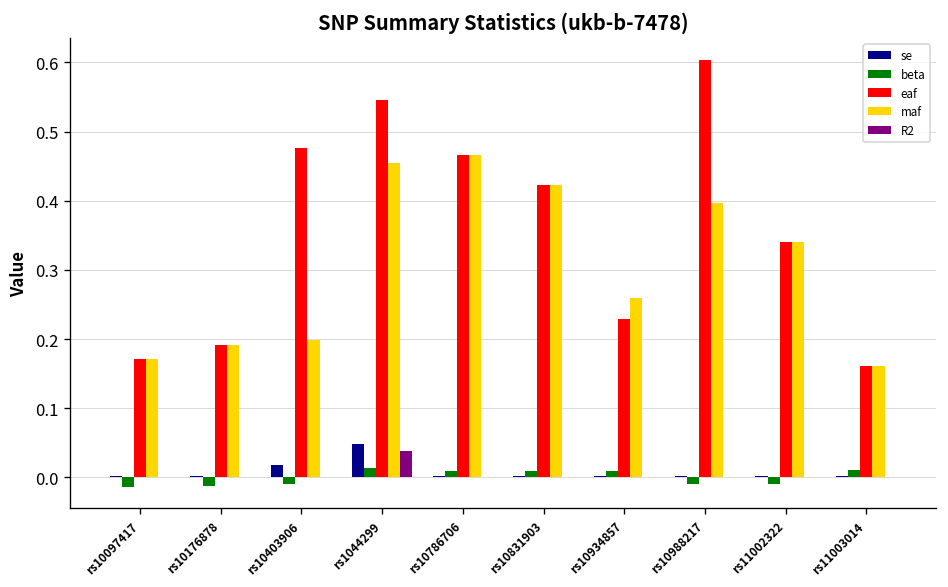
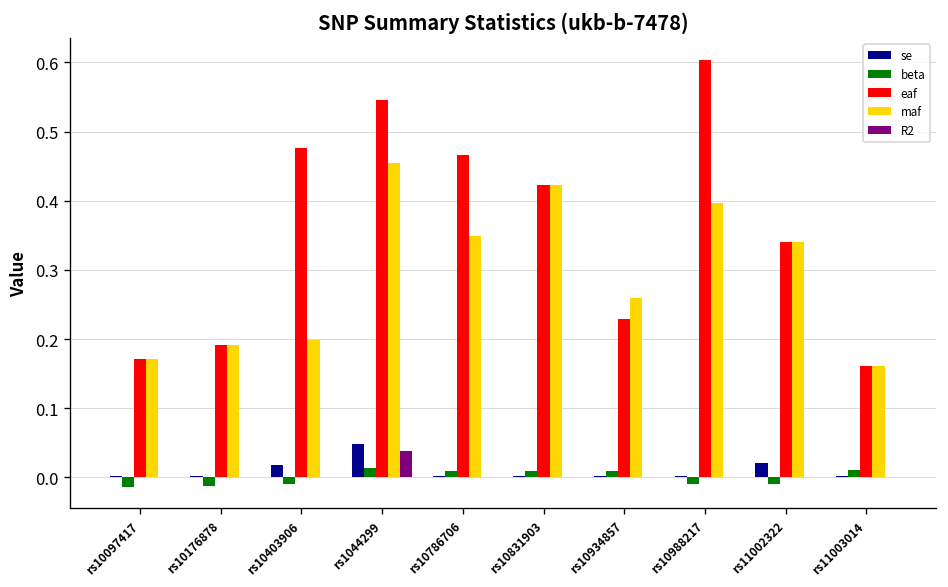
  {
    "se": {
      "rs10403906": 0.02,
      "rs1044299": 0.05,
-     "rs11002322": 0.00
+     "rs11002322": 0.02
    },
    "beta": {
      "rs10097417": -0.01,
      "rs10176878": -0.01,
      "rs10403906": -0.01,
      "rs1044299": 0.01,
      "rs10786706": 0.01,
      "rs10831903": 0.01,
      "rs10934857": 0.01,
      "rs10988217": -0.01,
      "rs11002322": -0.01,
      "rs11003014": 0.01
    },
    "eaf": {
      "rs10097417": 0.17,
      "rs10176878": 0.19,
      "rs10403906": 0.48,
      "rs1044299": 0.55,
      "rs10786706": 0.47,
      "rs10831903": 0.42,
      "rs10934857": 0.23,
      "rs10988217": 0.60,
      "rs11002322": 0.34,
      "rs11003014": 0.16
    },
    "maf": {
      "rs10097417": 0.17,
      "rs10176878": 0.19,
      "rs10403906": 0.20,
      "rs1044299": 0.45,
-     "rs10786706": 0.47,
+     "rs10786706": 0.35,
      "rs10831903": 0.42,
      "rs10934857": 0.26,
      "rs10988217": 0.40,
      "rs11002322": 0.34,
      "rs11003014": 0.16
    },
    "R2": {
      "rs1044299": 0.04
    }
  }
